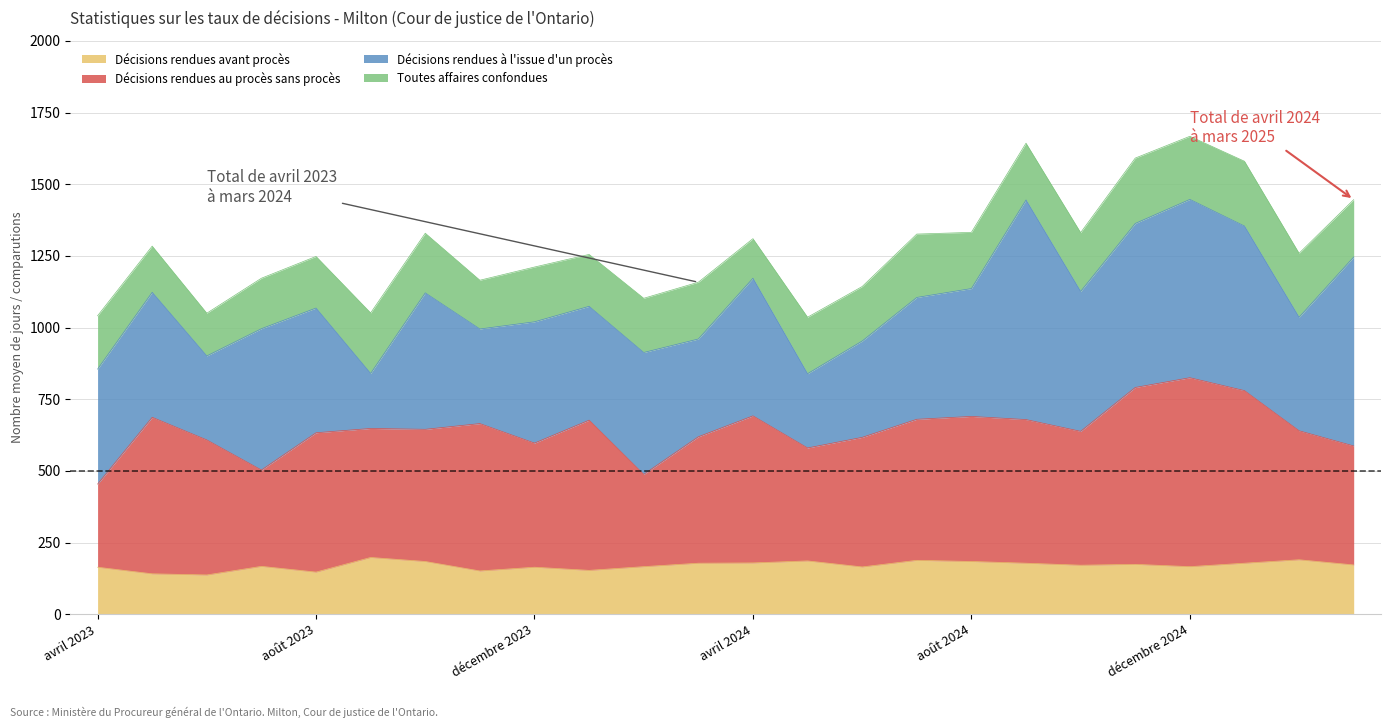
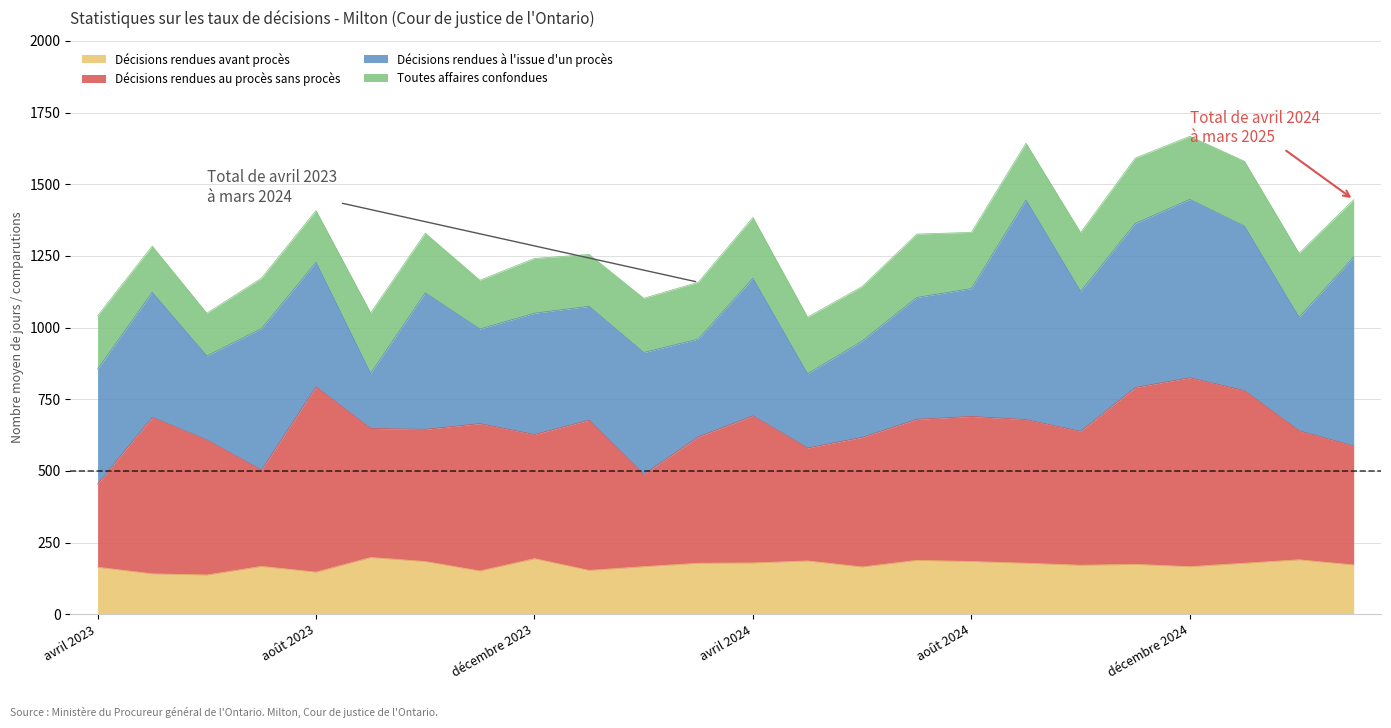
  {
    "Décisions rendues avant procès": {
      "avril 2023": 160,
      "août 2023": 150,
-     "décembre 2023": 160,
+     "décembre 2023": 190,
      "avril 2024": 180,
      "août 2024": 180,
      "décembre 2024": 170
    },
    "Décisions rendues au procès sans procès": {
      "avril 2023": 290,
-     "août 2023": 490,
+     "août 2023": 650,
      "décembre 2023": 430,
      "avril 2024": 510,
      "août 2024": 510,
      "décembre 2024": 660
    },
    "Décisions rendues à l'issue d'un procès": {
      "avril 2023": 400,
      "décembre 2023": 420,
      "avril 2024": 480,
      "août 2024": 450,
      "décembre 2024": 620
    },
    "Toutes affaires confondues": {
      "avril 2023": 190,
-     "avril 2024": 140,
+     "avril 2024": 210,
      "août 2024": 200
    }
  }
